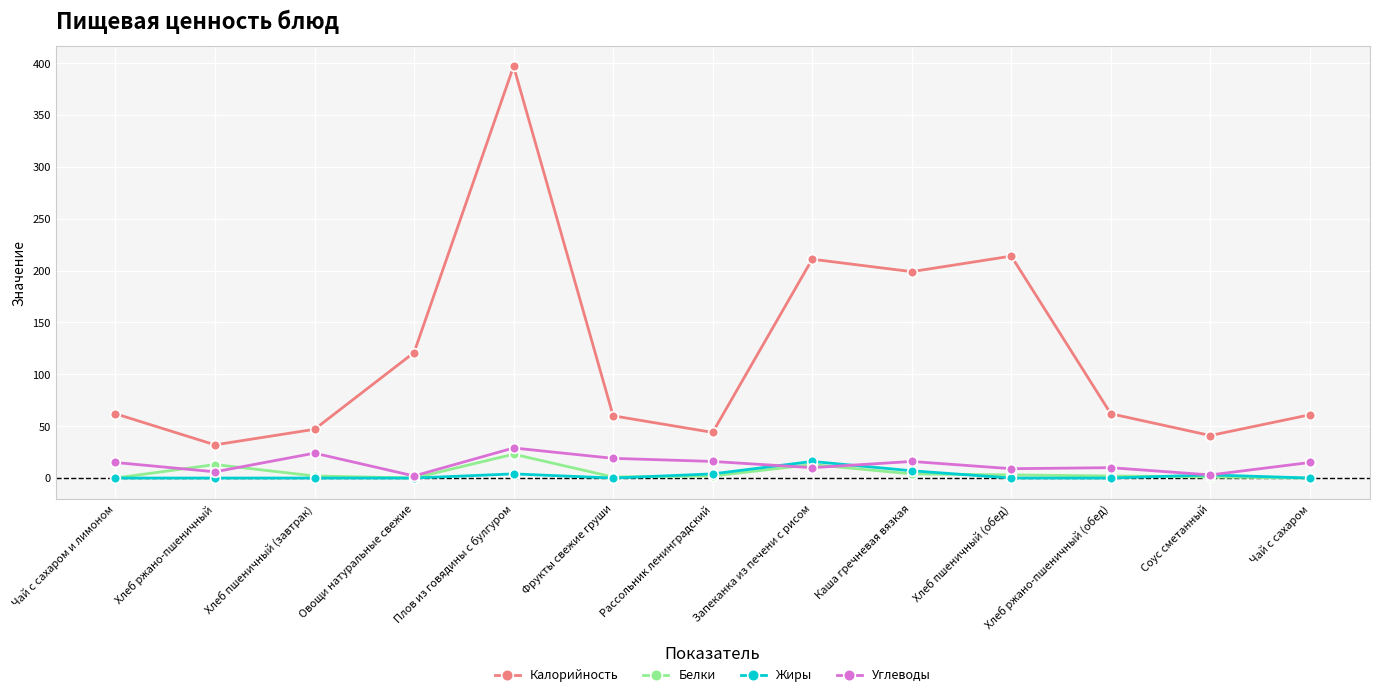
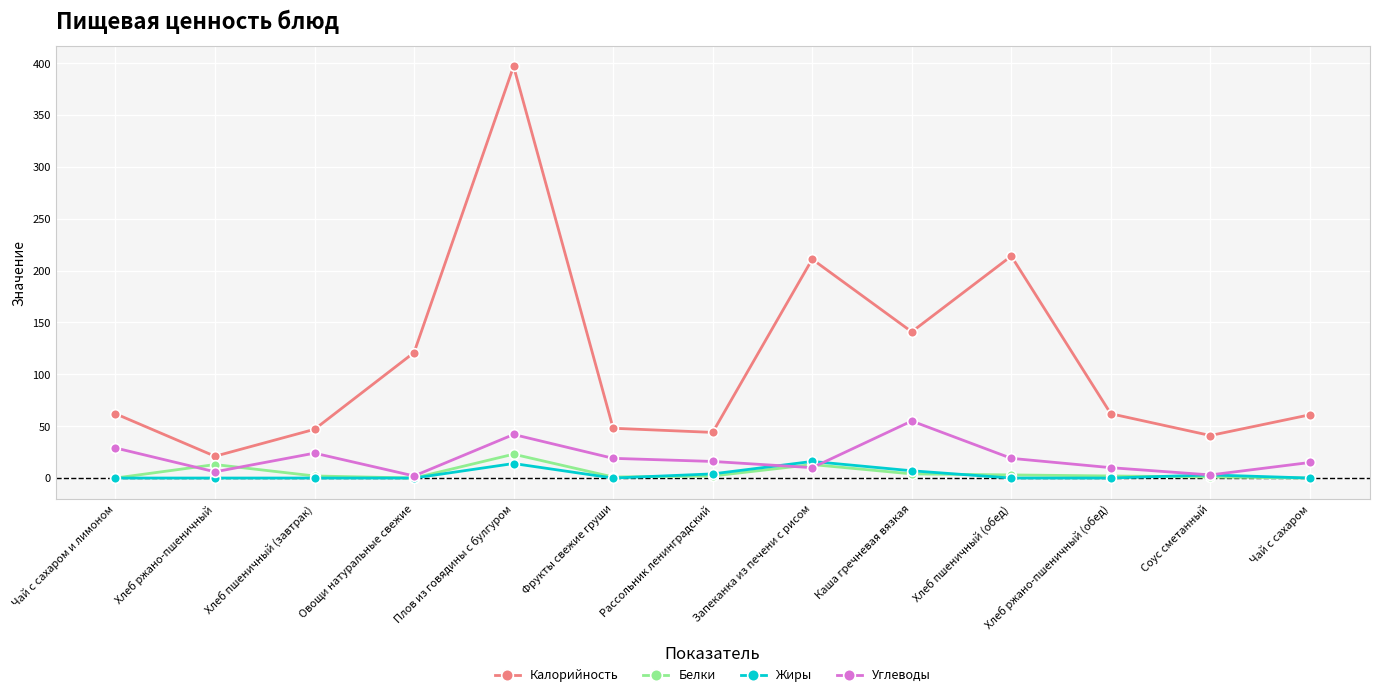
  {
    "Калорийность": {
      "Чай с сахаром и лимоном": 62,
-     "Хлеб ржано-пшеничный": 32,
+     "Хлеб ржано-пшеничный": 21,
      "Хлеб пшеничный (завтрак)": 47,
      "Овощи натуральные свежие": 121,
      "Плов из говядины с булгуром": 397,
-     "Фрукты свежие груши": 60,
+     "Фрукты свежие груши": 48,
      "Рассольник ленинградский": 44,
      "Запеканка из печени с рисом": 211,
-     "Каша гречневая вязкая": 199,
+     "Каша гречневая вязкая": 141,
      "Хлеб пшеничный (обед)": 214,
      "Хлеб ржано-пшеничный (обед)": 62,
      "Соус сметанный": 41,
      "Чай с сахаром": 61
    },
    "Белки": {
      "Хлеб ржано-пшеничный": 13,
      "Плов из говядины с булгуром": 23,
      "Запеканка из печени с рисом": 13,
      "Каша гречневая вязкая": 4,
      "Хлеб пшеничный (обед)": 3
    },
    "Жиры": {
      "Хлеб ржано-пшеничный": 0,
-     "Плов из говядины с булгуром": 4,
+     "Плов из говядины с булгуром": 14,
      "Запеканка из печени с рисом": 16,
      "Каша гречневая вязкая": 7,
      "Хлеб пшеничный (обед)": 0
    },
    "Углеводы": {
-     "Чай с сахаром и лимоном": 15,
+     "Чай с сахаром и лимоном": 29,
      "Хлеб ржано-пшеничный": 6,
      "Хлеб пшеничный (завтрак)": 24,
-     "Плов из говядины с булгуром": 29,
+     "Плов из говядины с булгуром": 42,
      "Фрукты свежие груши": 19,
      "Рассольник ленинградский": 16,
      "Запеканка из печени с рисом": 10,
-     "Каша гречневая вязкая": 16,
-     "Хлеб пшеничный (обед)": 9,
+     "Каша гречневая вязкая": 55,
+     "Хлеб пшеничный (обед)": 19,
      "Хлеб ржано-пшеничный (обед)": 10,
      "Чай с сахаром": 15
    }
  }
